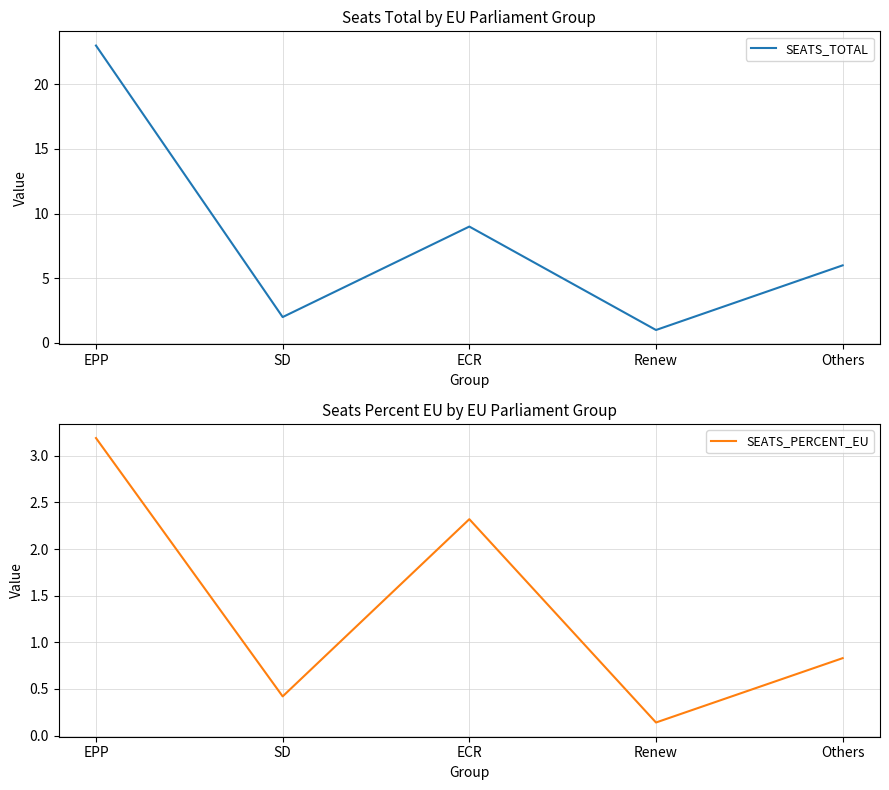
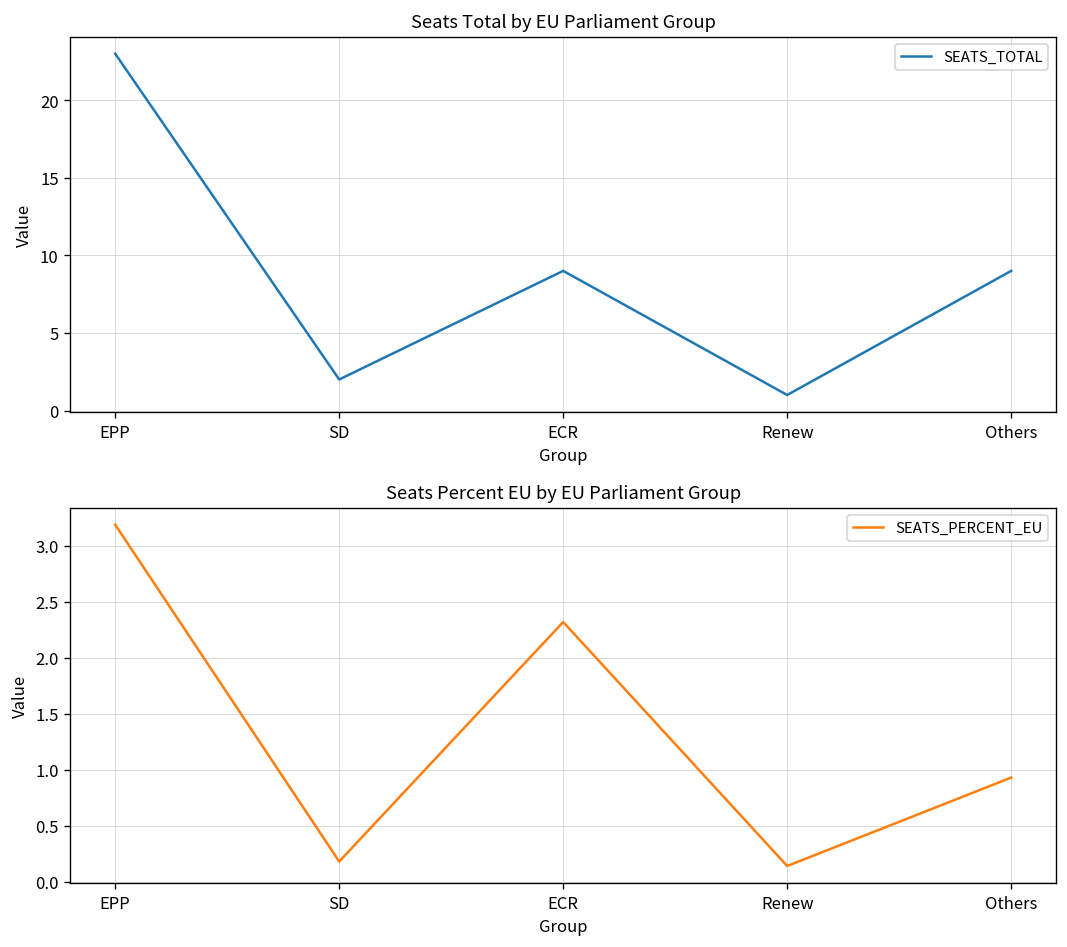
  {
    "Seats Total by EU Parliament Group": {
      "EPP": 23,
      "SD": 2,
      "ECR": 9,
      "Renew": 1,
-     "Others": 6
+     "Others": 9
    },
    "Seats Percent EU by EU Parliament Group": {
      "EPP": 3.2,
-     "SD": 0.4,
+     "SD": 0.2,
      "ECR": 2.3,
      "Renew": 0.1,
-     "Others": 0.8
+     "Others": 0.9
    }
  }
